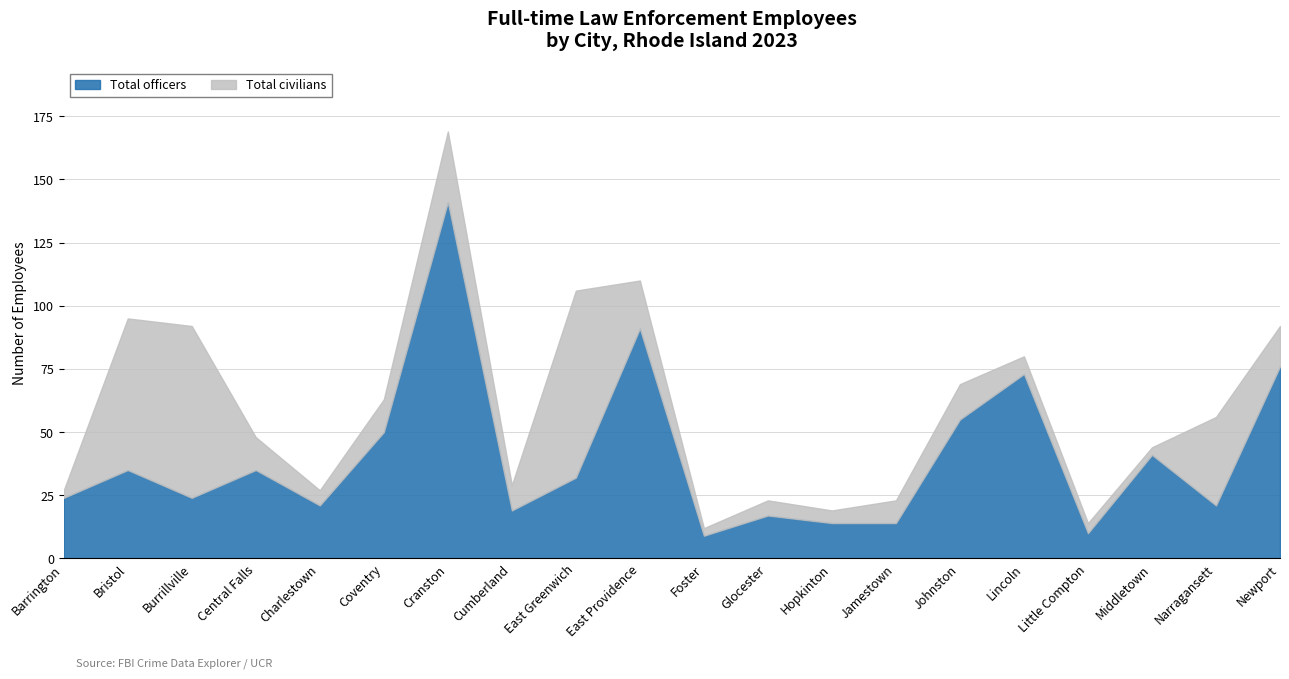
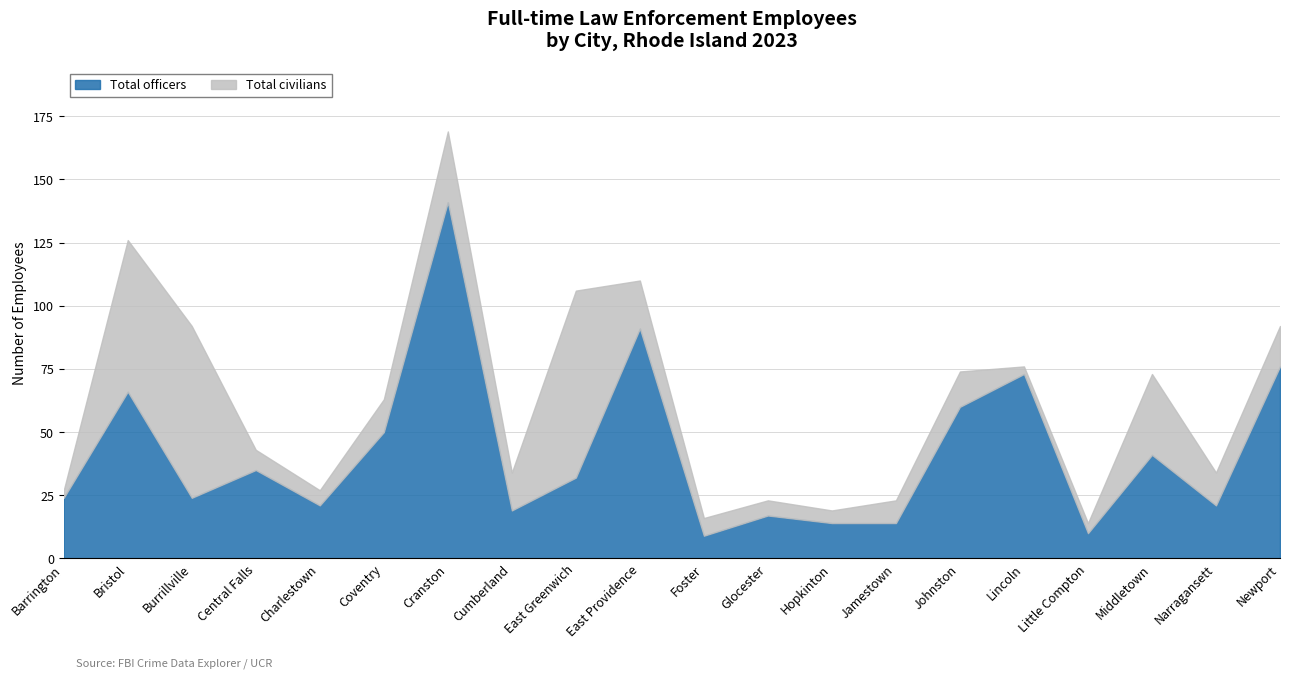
  {
    "Total officers": {
      "Barrington": 24,
-     "Bristol": 35,
+     "Bristol": 66,
      "Burrillville": 24,
      "Central Falls": 35,
      "Charlestown": 21,
      "Coventry": 50,
      "Cranston": 141,
      "Cumberland": 19,
      "East Greenwich": 32,
      "East Providence": 91,
      "Foster": 9,
      "Glocester": 17,
      "Hopkinton": 14,
      "Jamestown": 14,
-     "Johnston": 55,
+     "Johnston": 60,
      "Lincoln": 73,
      "Little Compton": 10,
      "Middletown": 41,
      "Narragansett": 21,
      "Newport": 76
    },
    "Total civilians": {
      "Barrington": 3,
      "Bristol": 60,
      "Burrillville": 68,
-     "Central Falls": 13,
+     "Central Falls": 8,
      "Charlestown": 6,
      "Coventry": 13,
      "Cranston": 28,
-     "Cumberland": 10,
+     "Cumberland": 15,
      "East Greenwich": 74,
      "East Providence": 19,
-     "Foster": 3,
+     "Foster": 7,
      "Glocester": 6,
      "Hopkinton": 5,
      "Jamestown": 9,
      "Johnston": 14,
-     "Lincoln": 7,
+     "Lincoln": 3,
      "Little Compton": 4,
-     "Middletown": 3,
-     "Narragansett": 35,
+     "Middletown": 32,
+     "Narragansett": 13,
      "Newport": 16
    }
  }
